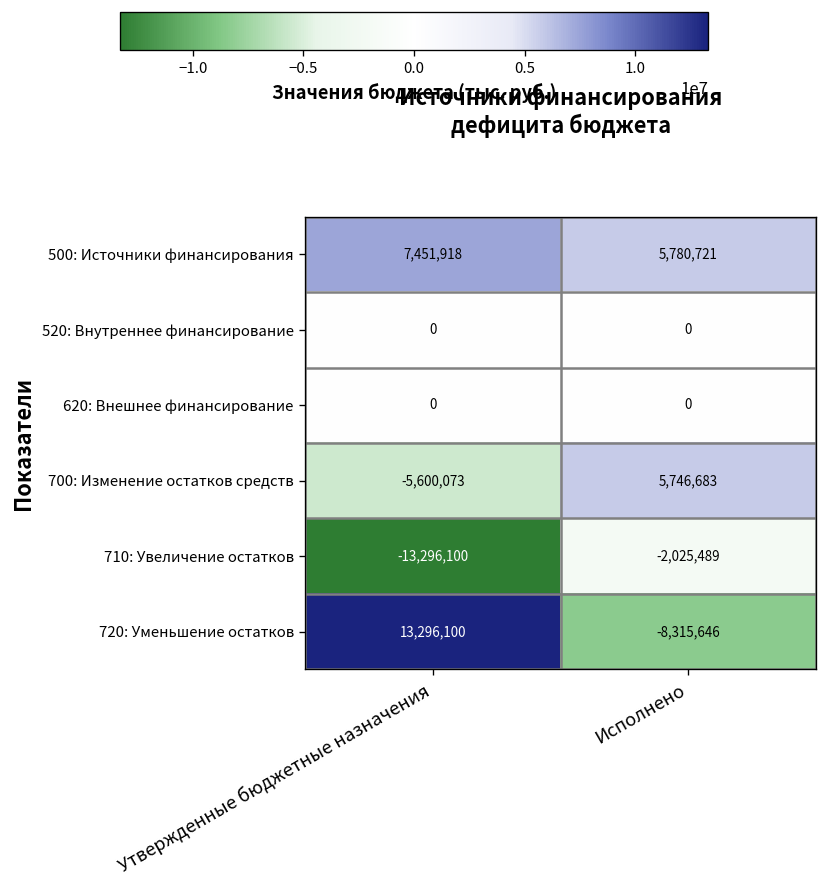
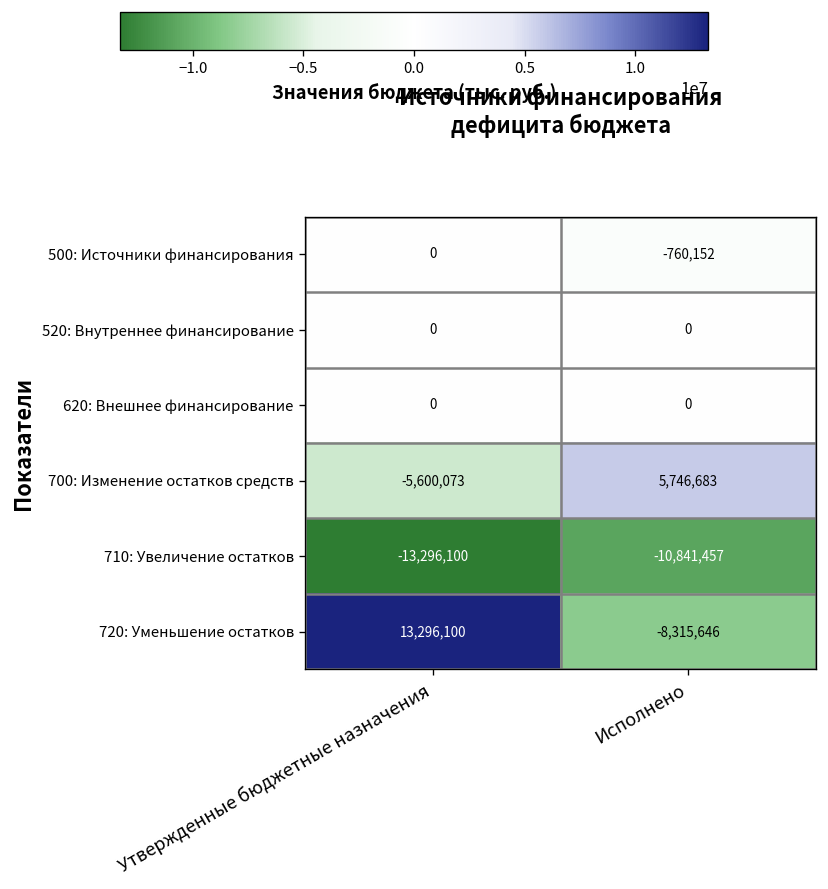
  {
    "500: Источники финансирования": {
-     "Утвержденные бюджетные назначения": "7,451,918",
-     "Исполнено": "5,780,721"
+     "Утвержденные бюджетные назначения": "0",
+     "Исполнено": "-760,152"
    },
    "520: Внутреннее финансирование": {
      "Утвержденные бюджетные назначения": "0",
      "Исполнено": "0"
    },
    "620: Внешнее финансирование": {
      "Утвержденные бюджетные назначения": "0",
      "Исполнено": "0"
    },
    "700: Изменение остатков средств": {
      "Утвержденные бюджетные назначения": "-5,600,073",
      "Исполнено": "5,746,683"
    },
    "710: Увеличение остатков": {
      "Утвержденные бюджетные назначения": "-13,296,100",
-     "Исполнено": "-2,025,489"
+     "Исполнено": "-10,841,457"
    },
    "720: Уменьшение остатков": {
      "Утвержденные бюджетные назначения": "13,296,100",
      "Исполнено": "-8,315,646"
    }
  }
